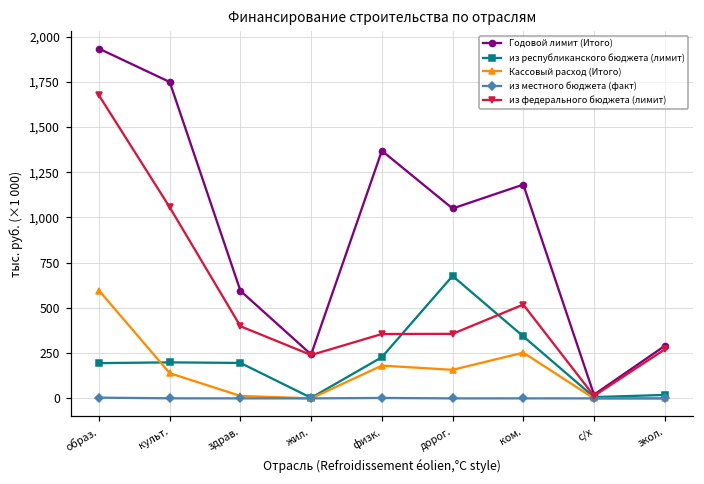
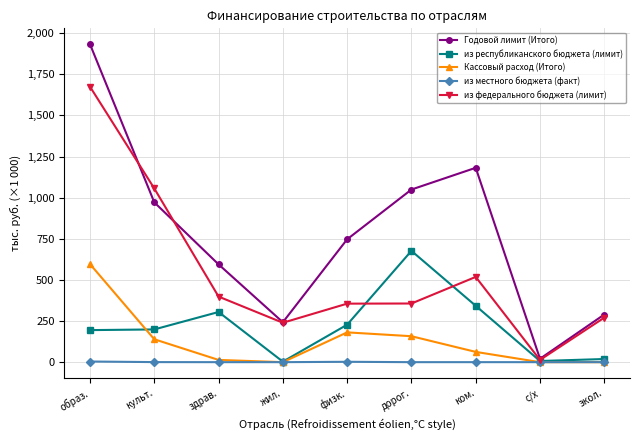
  {
    "Годовой лимит (Итого)": {
      "образ.": "1,930",
-     "культ.": "1,750",
+     "культ.": "970",
      "здрав.": "590",
-     "физк.": "1,370",
+     "физк.": "750",
      "дорог.": "1,050",
      "ком.": "1,180",
      "экол.": "290"
    },
    "из республиканского бюджета (лимит)": {
      "образ.": "190",
      "культ.": "200",
-     "здрав.": "200",
+     "здрав.": "310",
      "физк.": "230",
      "дорог.": "680",
      "ком.": "340",
      "экол.": "20"
    },
    "Кассовый расход (Итого)": {
      "образ.": "600",
      "культ.": "140",
      "физк.": "180",
      "дорог.": "160",
-     "ком.": "250"
+     "ком.": "60"
    },
    "из местного бюджета (факт)": {
      "образ.": "0",
      "культ.": "0",
      "физк.": "0",
      "дорог.": "0",
      "ком.": "0"
    },
    "из федерального бюджета (лимит)": {
      "образ.": "1,670",
      "культ.": "1,060",
      "здрав.": "400",
      "физк.": "360",
      "дорог.": "360",
      "ком.": "520",
      "экол.": "270"
    }
  }
